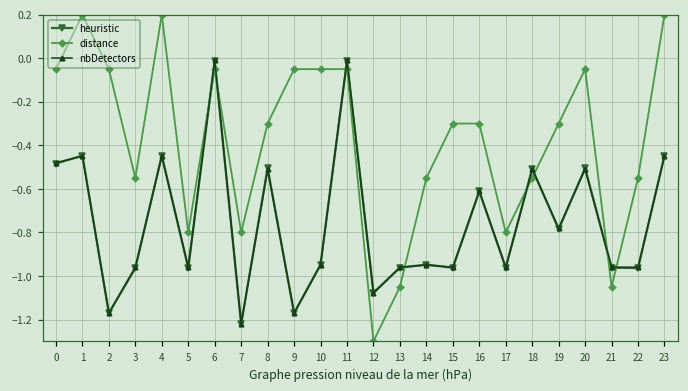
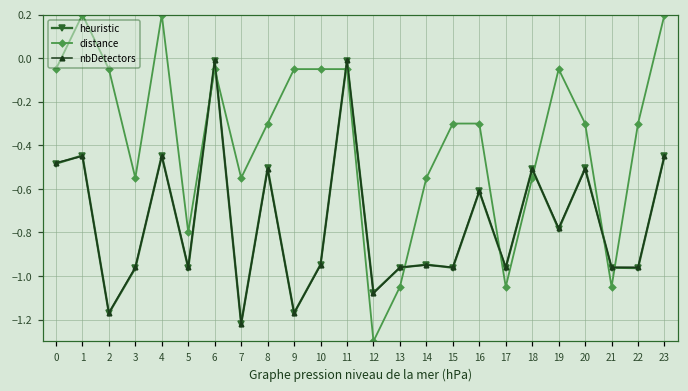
  {
    "distance": {
      "0": -0.05,
      "1": 0.20,
      "2": -0.05,
      "3": -0.55,
      "4": 0.20,
      "5": -0.80,
      "6": -0.05,
-     "7": -0.80,
+     "7": -0.55,
      "8": -0.30,
      "9": -0.05,
      "10": -0.05,
      "11": -0.05,
      "12": -1.30,
      "13": -1.05,
      "14": -0.55,
      "15": -0.30,
      "16": -0.30,
-     "17": -0.80,
+     "17": -1.05,
      "18": -0.55,
-     "19": -0.30,
-     "20": -0.05,
+     "19": -0.05,
+     "20": -0.30,
      "21": -1.05,
-     "22": -0.55,
+     "22": -0.30,
      "23": 0.20
    }
  }
